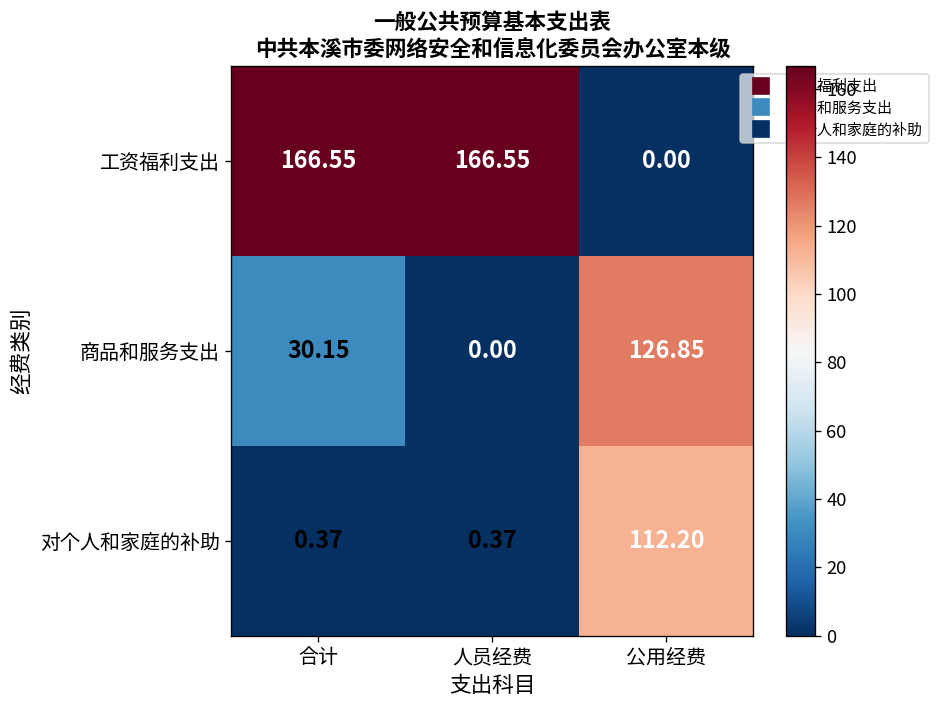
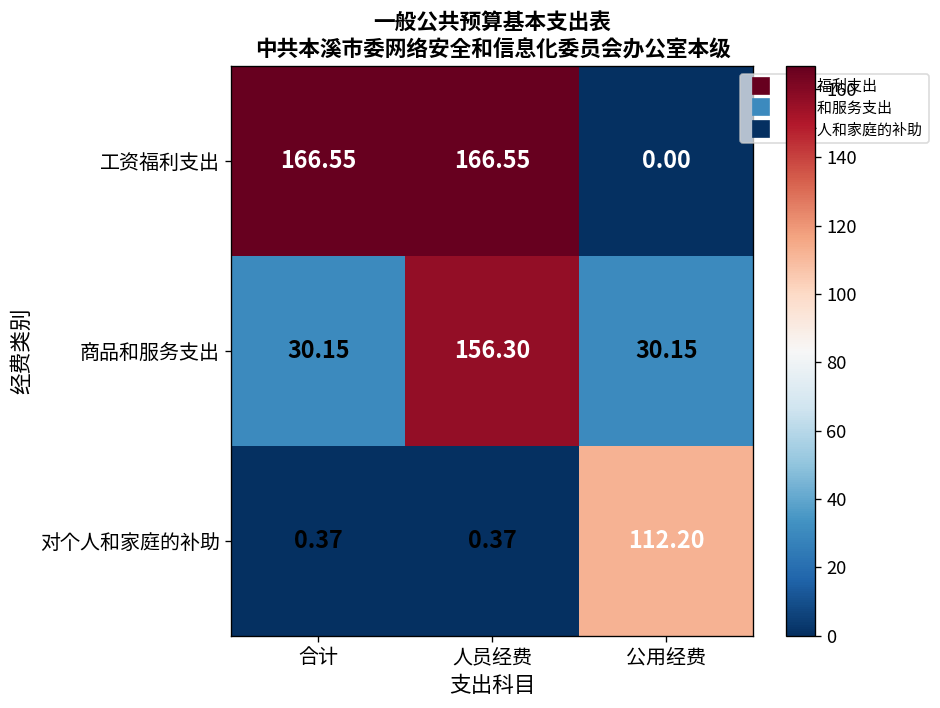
  {
    "工资福利支出": {
      "合计": 166.55,
      "人员经费": 166.55,
      "公用经费": 0.00
    },
    "商品和服务支出": {
      "合计": 30.15,
-     "人员经费": 0.00,
-     "公用经费": 126.85
+     "人员经费": 156.30,
+     "公用经费": 30.15
    },
    "对个人和家庭的补助": {
      "合计": 0.37,
      "人员经费": 0.37,
      "公用经费": 112.20
    }
  }
